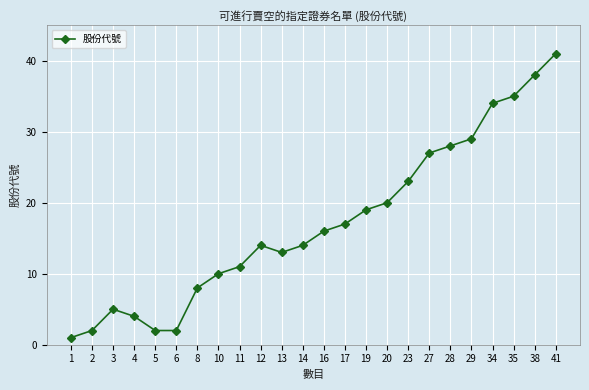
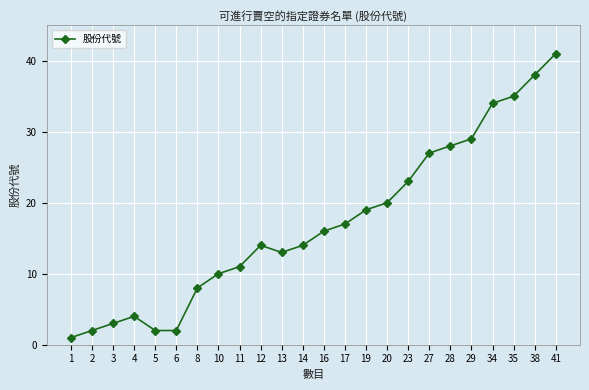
  {
    "1": 1,
    "2": 2,
-   "3": 5,
+   "3": 3,
    "4": 4,
    "5": 2,
    "6": 2,
    "8": 8,
    "10": 10,
    "11": 11,
    "12": 14,
    "13": 13,
    "14": 14,
    "16": 16,
    "17": 17,
    "19": 19,
    "20": 20,
    "23": 23,
    "27": 27,
    "28": 28,
    "29": 29,
    "34": 34,
    "35": 35,
    "38": 38,
    "41": 41
  }
